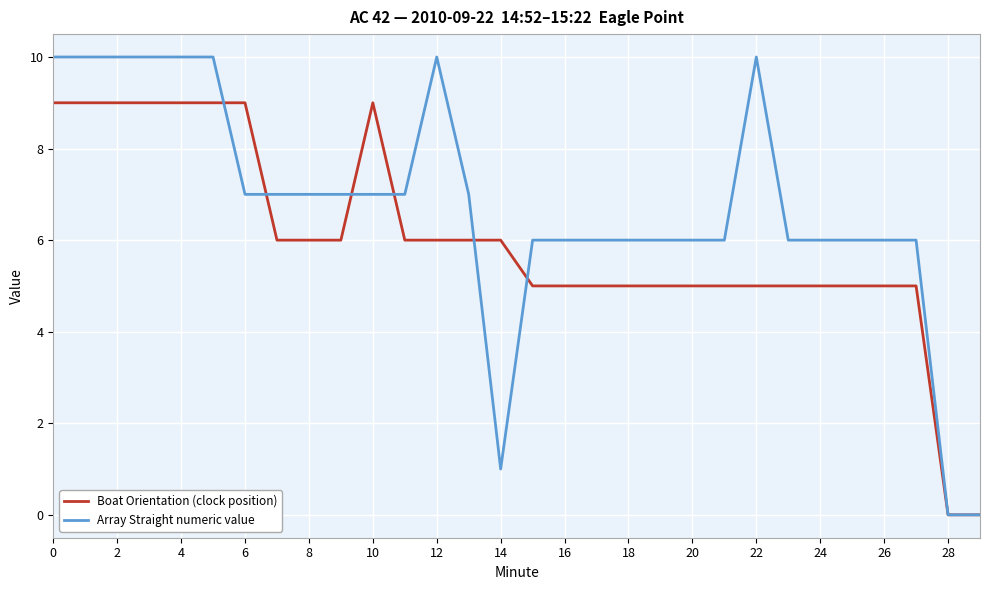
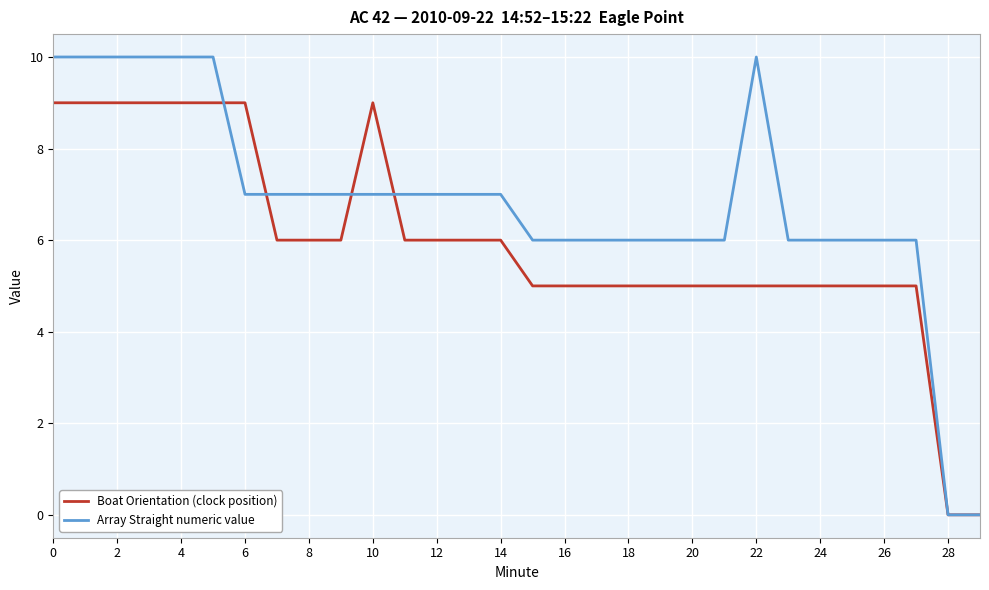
  {
    "Boat Orientation (clock position)": {
      "0": 9,
      "2": 9,
      "4": 9,
      "6": 9,
      "8": 6,
      "10": 9,
      "12": 6,
      "14": 6,
      "16": 5,
      "18": 5,
      "20": 5,
      "22": 5,
      "24": 5,
      "26": 5
    },
    "Array Straight numeric value": {
      "0": 10,
      "2": 10,
      "4": 10,
      "6": 7,
      "8": 7,
      "10": 7,
-     "12": 10,
-     "14": 1,
+     "12": 7,
+     "14": 7,
      "16": 6,
      "18": 6,
      "20": 6,
      "22": 10,
      "24": 6,
      "26": 6
    }
  }
